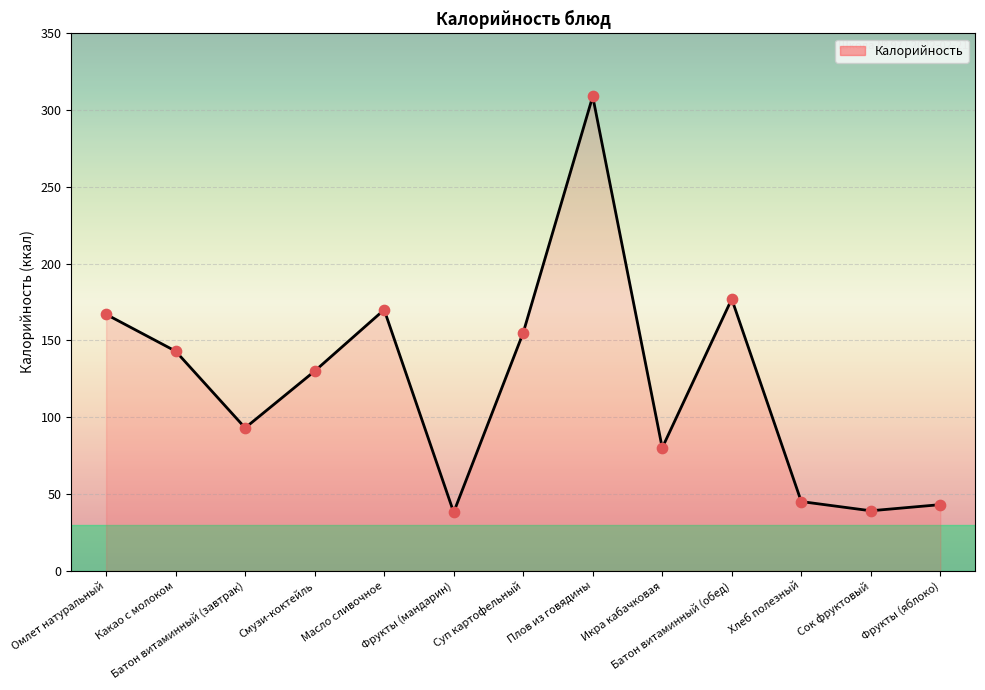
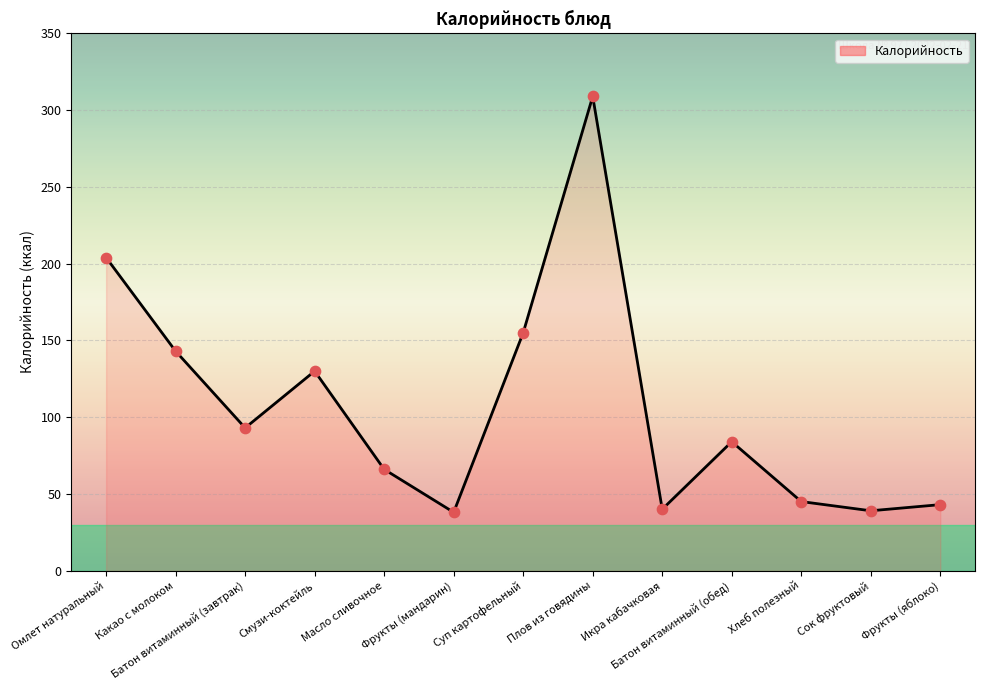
  {
-   "Омлет натуральный": 167,
+   "Омлет натуральный": 204,
    "Какао с молоком": 143,
    "Батон витаминный (завтрак)": 93,
    "Смузи-коктейль": 130,
-   "Масло сливочное": 170,
+   "Масло сливочное": 66,
    "Фрукты (мандарин)": 38,
    "Суп картофельный": 155,
    "Плов из говядины": 309,
-   "Икра кабачковая": 80,
-   "Батон витаминный (обед)": 177,
+   "Икра кабачковая": 40,
+   "Батон витаминный (обед)": 84,
    "Хлеб полезный": 45,
    "Сок фруктовый": 39,
    "Фрукты (яблоко)": 43
  }
